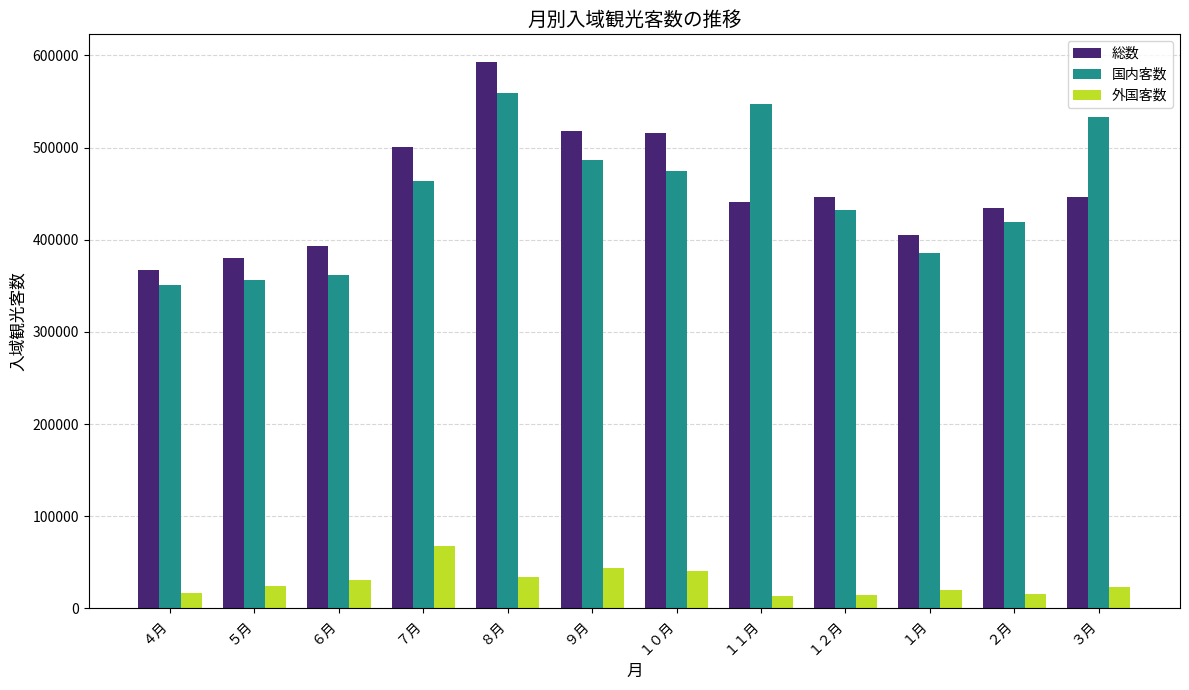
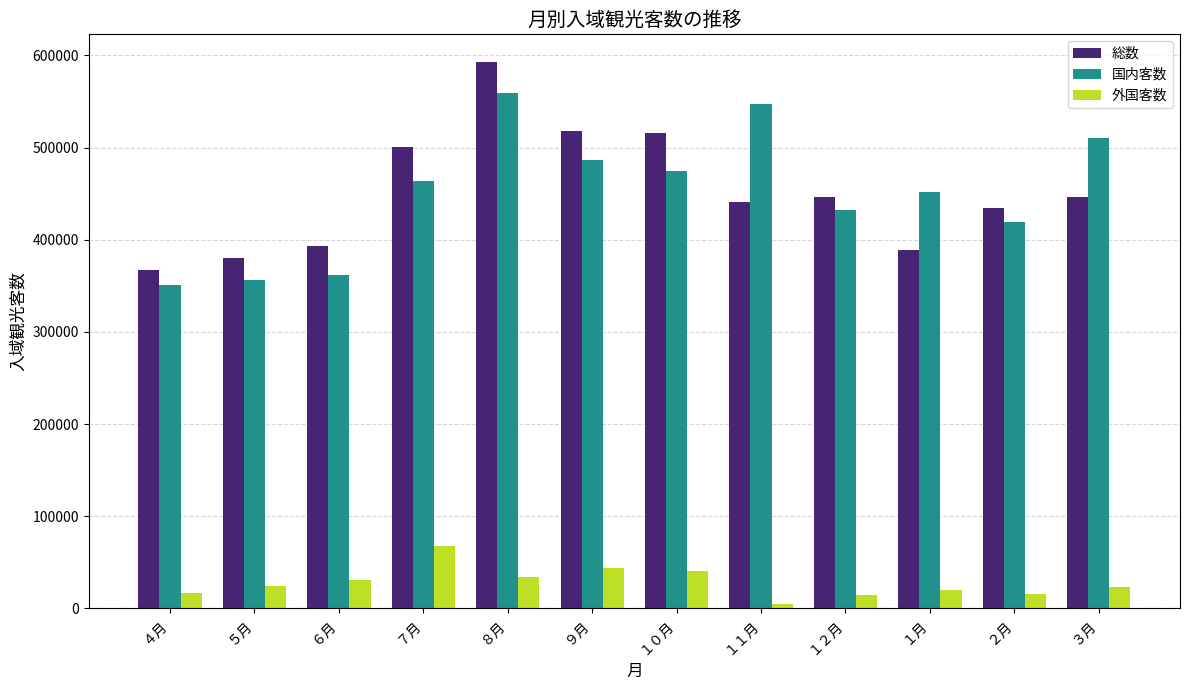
  {
    "総数": {
      "４月": 370000,
      "５月": 380000,
      "６月": 390000,
      "７月": 500000,
      "８月": 590000,
      "９月": 520000,
      "１０月": 520000,
      "１１月": 440000,
      "１２月": 450000,
-     "１月": 410000,
+     "１月": 390000,
      "２月": 430000,
      "３月": 450000
    },
    "国内客数": {
      "４月": 350000,
      "５月": 360000,
      "６月": 360000,
      "７月": 460000,
      "８月": 560000,
      "９月": 490000,
      "１０月": 470000,
      "１１月": 550000,
      "１２月": 430000,
-     "１月": 390000,
+     "１月": 450000,
      "２月": 420000,
-     "３月": 530000
+     "３月": 510000
    },
    "外国客数": {
      "４月": 20000,
      "５月": 20000,
      "６月": 30000,
      "７月": 70000,
      "８月": 30000,
      "９月": 40000,
      "１０月": 40000,
-     "１１月": 14000,
+     "１１月": 5000,
      "１２月": 10000,
      "１月": 20000,
      "２月": 20000,
      "３月": 20000
    }
  }
